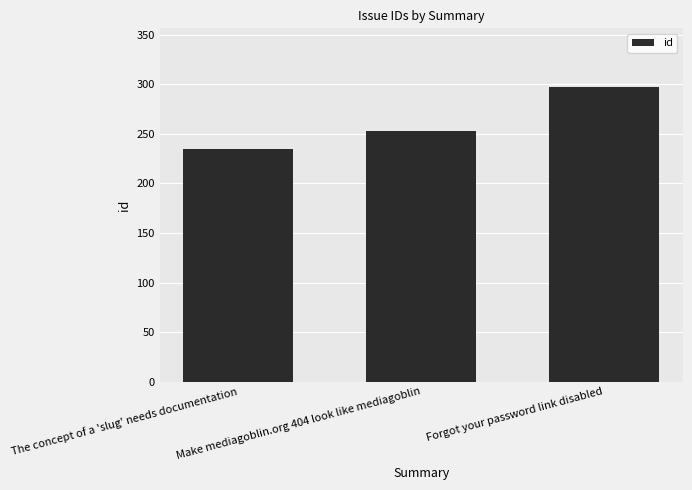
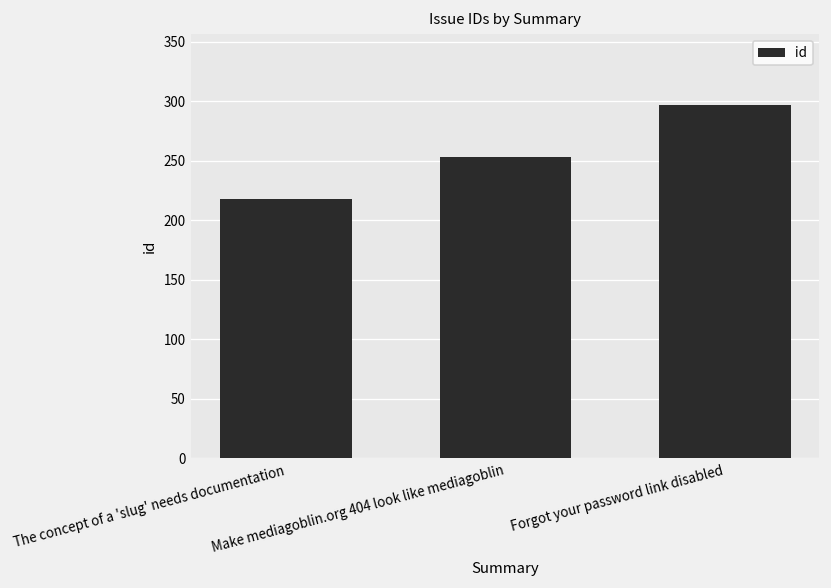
  {
-   "The concept of a 'slug' needs documentation": 240,
+   "The concept of a 'slug' needs documentation": 220,
    "Make mediagoblin.org 404 look like mediagoblin": 250,
    "Forgot your password link disabled": 300
  }
